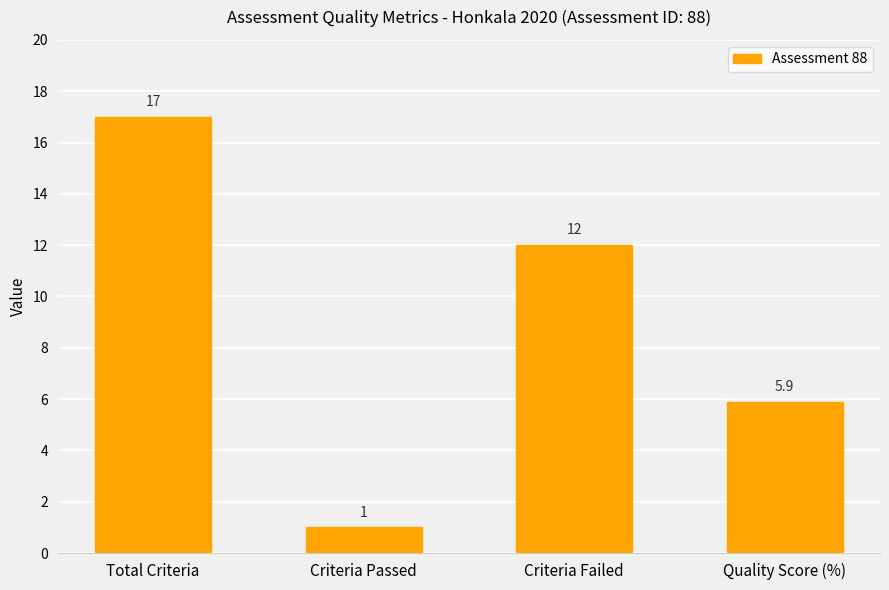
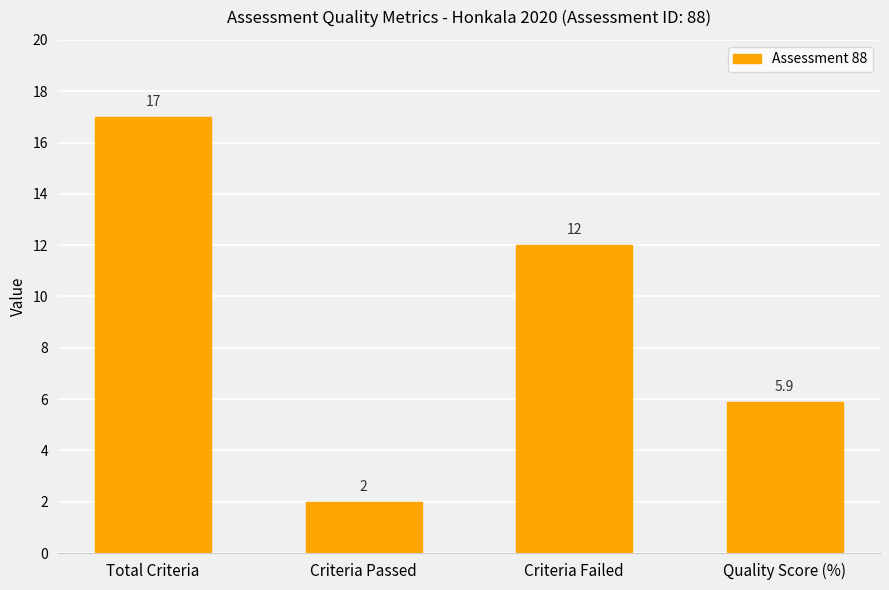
  {
    "Total Criteria": 17,
-   "Criteria Passed": 1,
+   "Criteria Passed": 2,
    "Criteria Failed": 12,
    "Quality Score (%)": 5.9
  }
